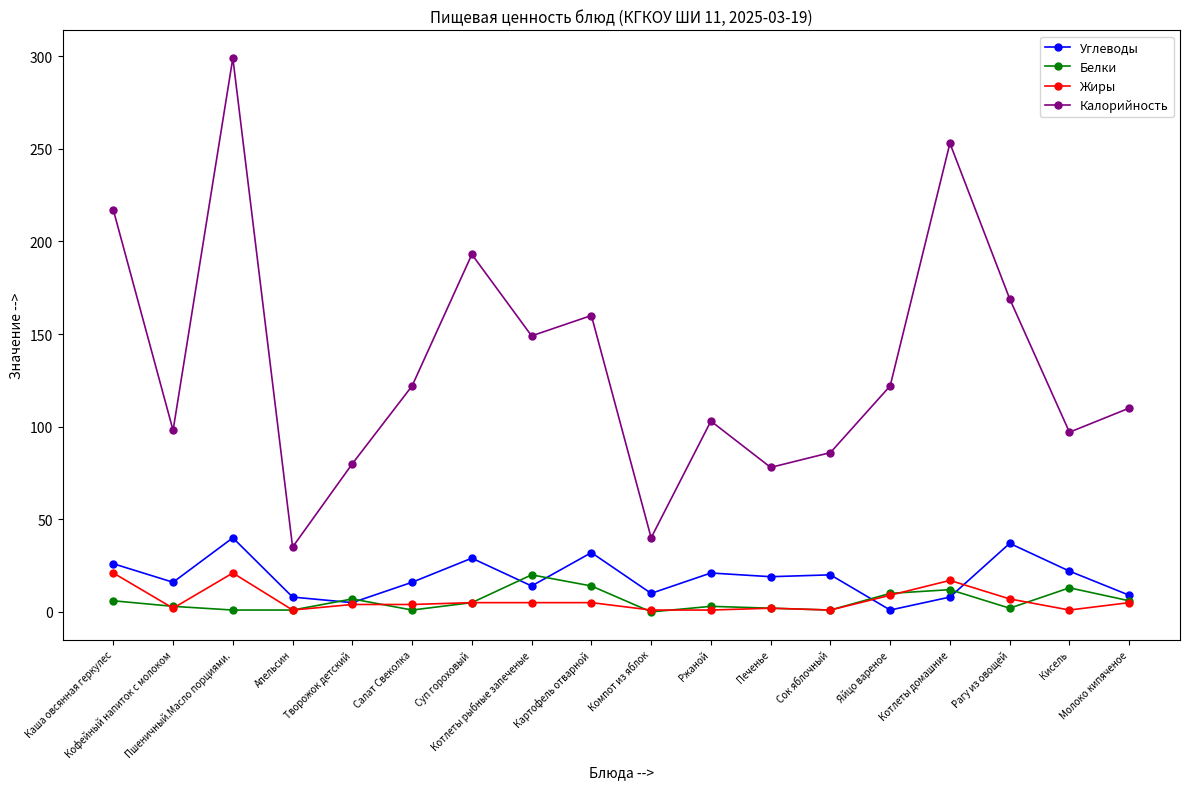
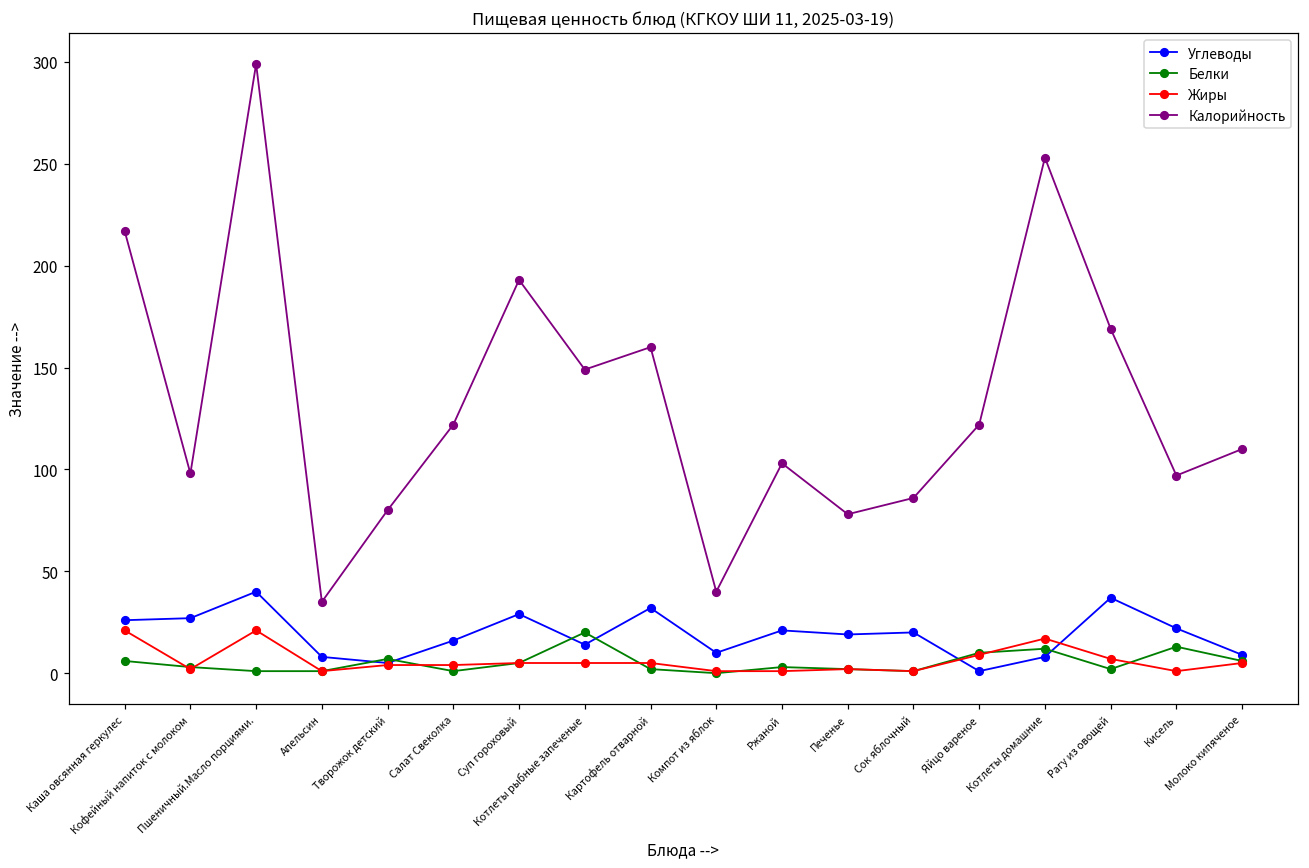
  {
    "Углеводы": {
      "Каша овсянная геркулес": 26,
-     "Кофейный напиток с молоком": 16,
+     "Кофейный напиток с молоком": 27,
      "Пшеничный.Масло порциями.": 40,
      "Апельсин": 8,
      "Салат Свеколка": 16,
      "Суп гороховый": 29,
      "Котлеты рыбные запеченые": 14,
      "Картофель отварной": 32,
      "Компот из яблок": 10,
      "Ржаной": 21,
      "Печенье": 19,
      "Сок яблочный": 20,
      "Яйцо вареное": 1,
      "Котлеты домашние": 8,
      "Рагу из овощей": 37,
      "Кисель": 22,
      "Молоко кипяченое": 9
    },
    "Белки": {
      "Каша овсянная геркулес": 6,
      "Пшеничный.Масло порциями.": 1,
      "Творожок детский": 7,
      "Салат Свеколка": 1,
      "Котлеты рыбные запеченые": 20,
-     "Картофель отварной": 14,
+     "Картофель отварной": 2,
      "Ржаной": 3,
      "Котлеты домашние": 12,
      "Рагу из овощей": 2,
      "Кисель": 13
    },
    "Жиры": {
      "Каша овсянная геркулес": 21,
      "Пшеничный.Масло порциями.": 21,
      "Салат Свеколка": 4,
      "Котлеты рыбные запеченые": 5,
      "Картофель отварной": 5,
      "Ржаной": 1,
      "Котлеты домашние": 17,
      "Рагу из овощей": 7,
      "Кисель": 1
    },
    "Калорийность": {
      "Каша овсянная геркулес": 217,
      "Кофейный напиток с молоком": 98,
      "Пшеничный.Масло порциями.": 299,
      "Апельсин": 35,
      "Творожок детский": 80,
      "Салат Свеколка": 122,
      "Суп гороховый": 193,
      "Котлеты рыбные запеченые": 149,
      "Картофель отварной": 160,
      "Компот из яблок": 40,
      "Ржаной": 103,
      "Печенье": 78,
      "Сок яблочный": 86,
      "Яйцо вареное": 122,
      "Котлеты домашние": 253,
      "Рагу из овощей": 169,
      "Кисель": 97,
      "Молоко кипяченое": 110
    }
  }
